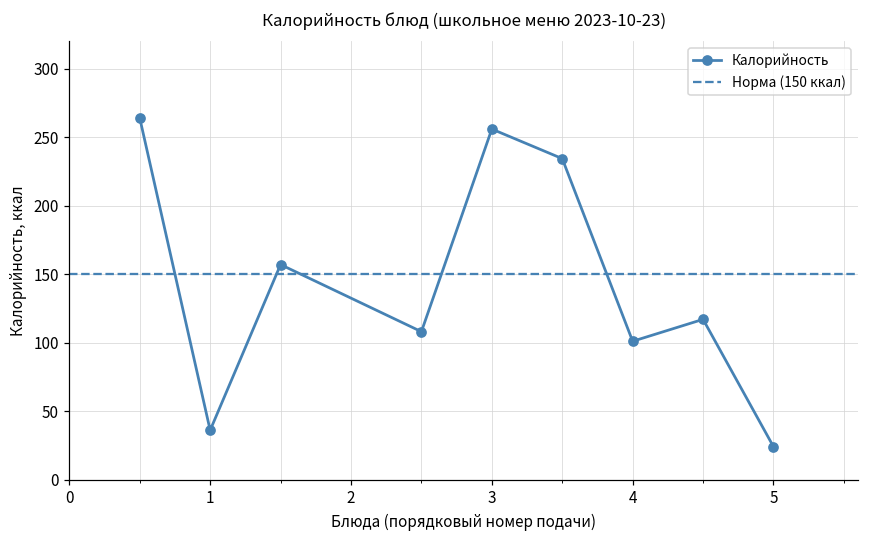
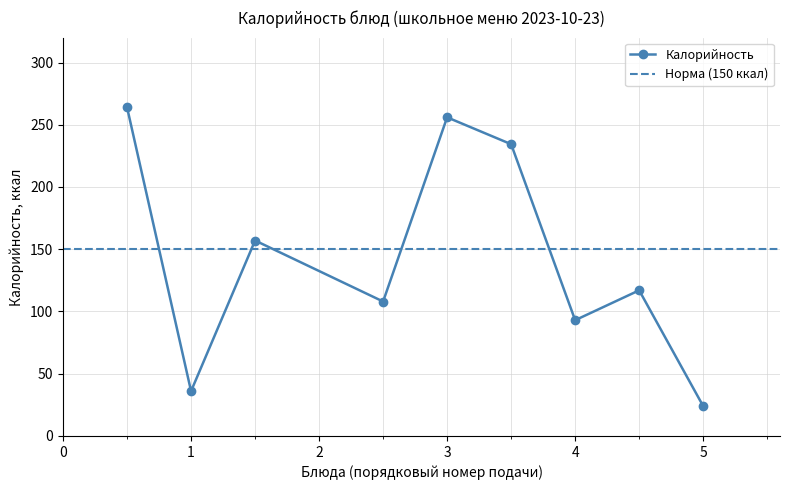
  {
    "1": 36,
    "3": 256,
-   "4": 101,
+   "4": 93,
    "5": 24
  }
